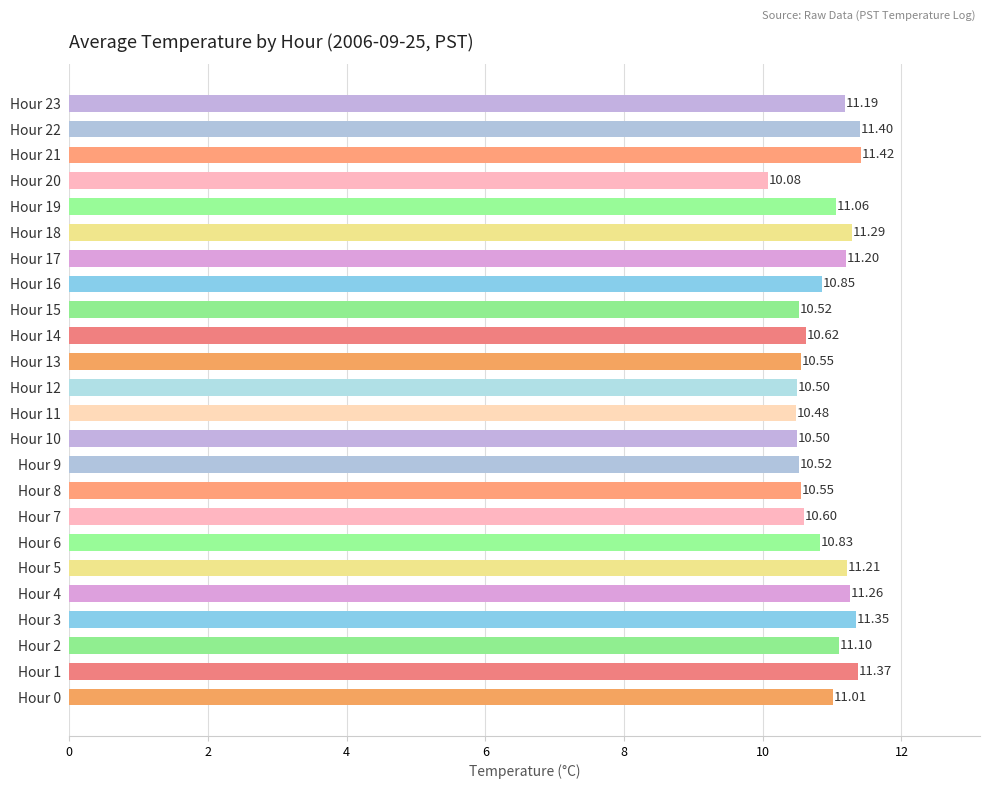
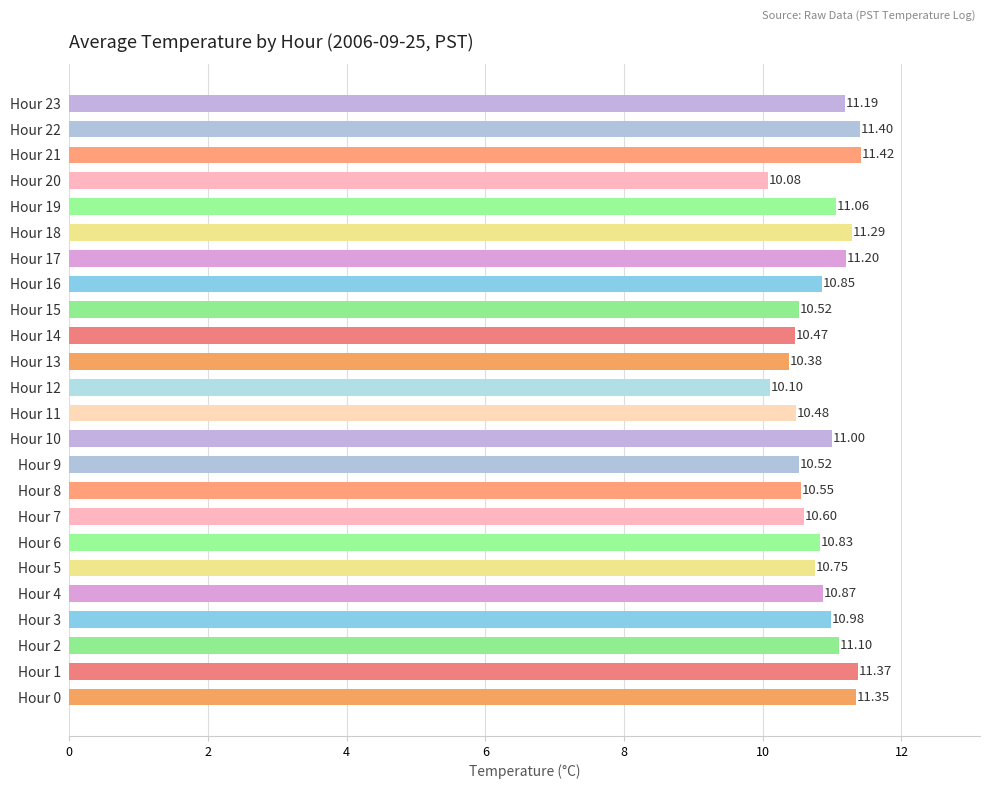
  {
    "Hour 23": 11.19,
    "Hour 22": 11.40,
    "Hour 21": 11.42,
    "Hour 20": 10.08,
    "Hour 19": 11.06,
    "Hour 18": 11.29,
    "Hour 17": 11.20,
    "Hour 16": 10.85,
    "Hour 15": 10.52,
-   "Hour 14": 10.62,
-   "Hour 13": 10.55,
-   "Hour 12": 10.50,
+   "Hour 14": 10.47,
+   "Hour 13": 10.38,
+   "Hour 12": 10.10,
    "Hour 11": 10.48,
-   "Hour 10": 10.50,
+   "Hour 10": 11.00,
    "Hour 9": 10.52,
    "Hour 8": 10.55,
    "Hour 7": 10.60,
    "Hour 6": 10.83,
-   "Hour 5": 11.21,
-   "Hour 4": 11.26,
-   "Hour 3": 11.35,
+   "Hour 5": 10.75,
+   "Hour 4": 10.87,
+   "Hour 3": 10.98,
    "Hour 2": 11.10,
    "Hour 1": 11.37,
-   "Hour 0": 11.01
+   "Hour 0": 11.35
  }
